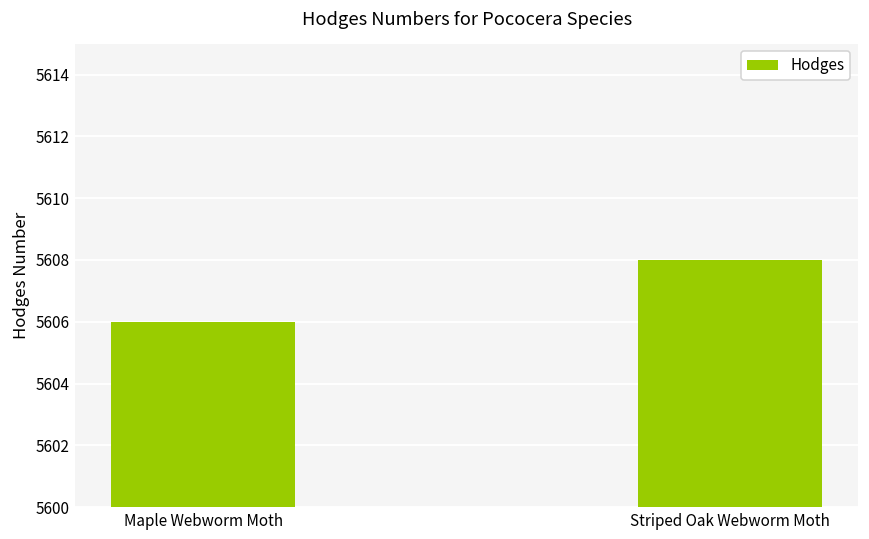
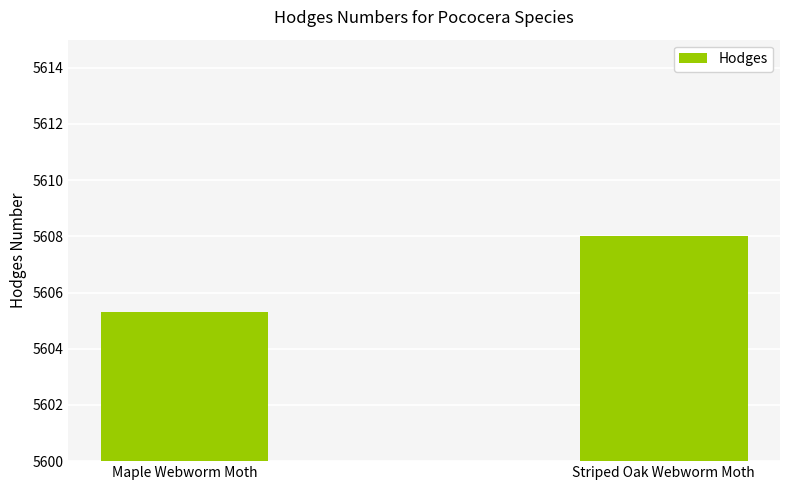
  {
-   "Maple Webworm Moth": 5606.0,
+   "Maple Webworm Moth": 5605.3,
    "Striped Oak Webworm Moth": 5608.0
  }
